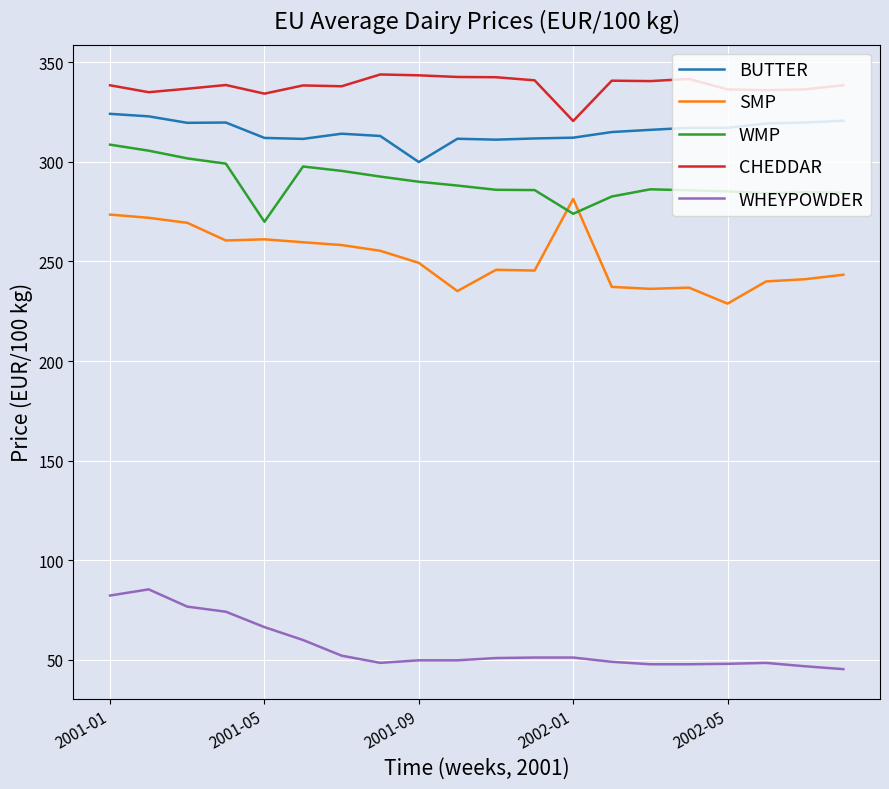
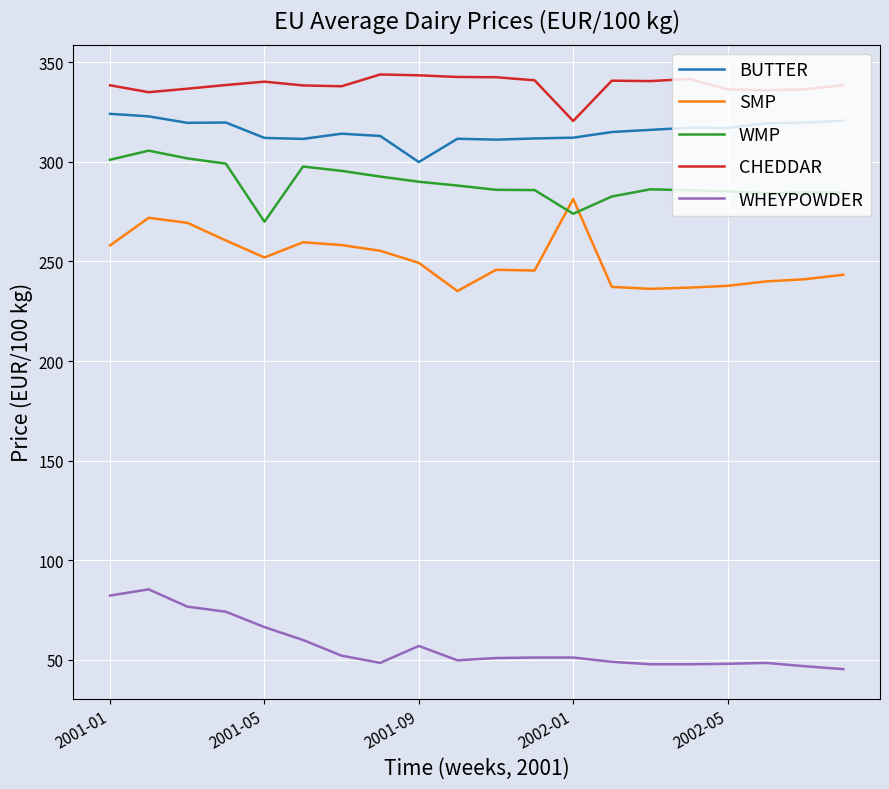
  {
    "BUTTER": {
      "2001-01": 324,
      "2001-05": 312,
      "2001-09": 300,
      "2002-01": 312
    },
    "SMP": {
-     "2001-01": 273,
-     "2001-05": 261,
+     "2001-01": 258,
+     "2001-05": 252,
      "2001-09": 249,
      "2002-01": 281,
-     "2002-05": 229
+     "2002-05": 238
    },
    "WMP": {
-     "2001-01": 309,
+     "2001-01": 301,
      "2001-05": 270,
      "2001-09": 290,
      "2002-01": 274
    },
    "CHEDDAR": {
      "2001-01": 338,
-     "2001-05": 334,
+     "2001-05": 340,
      "2001-09": 343,
      "2002-01": 320
    },
    "WHEYPOWDER": {
      "2001-01": 82,
      "2001-05": 67,
-     "2001-09": 50,
+     "2001-09": 57,
      "2002-01": 51,
      "2002-05": 48
    }
  }
